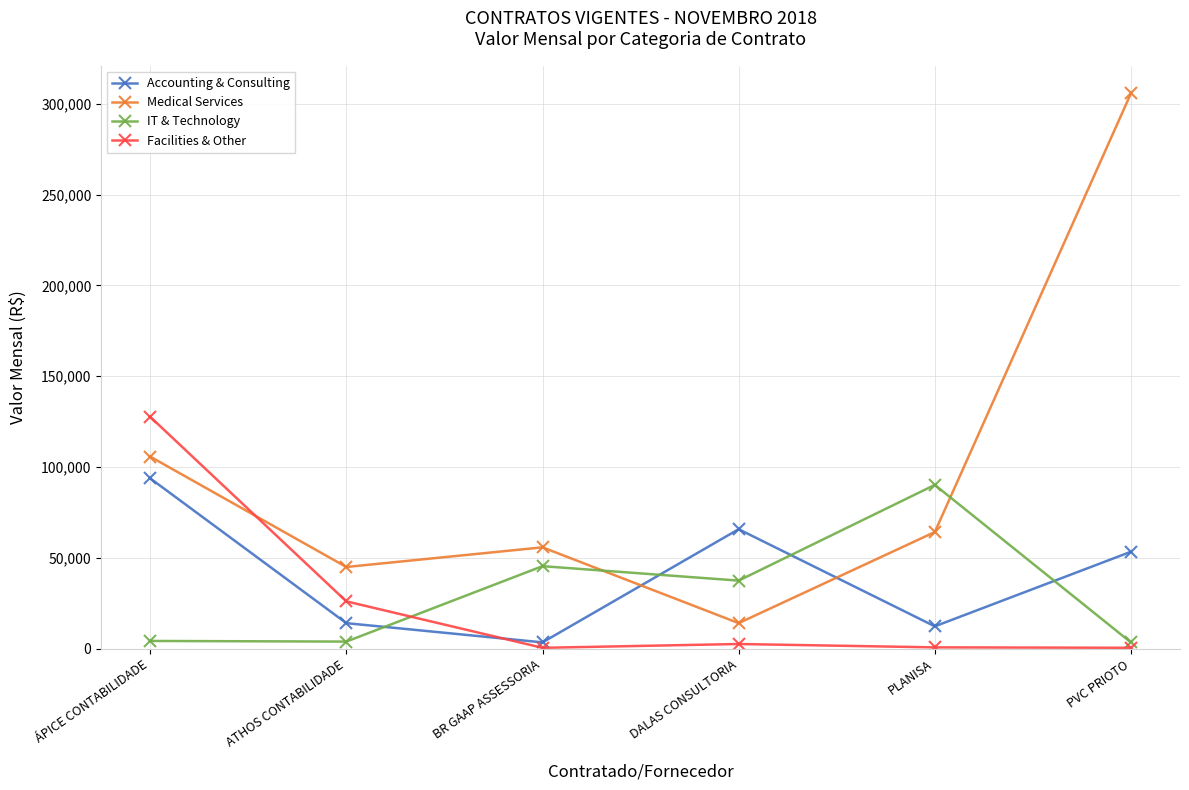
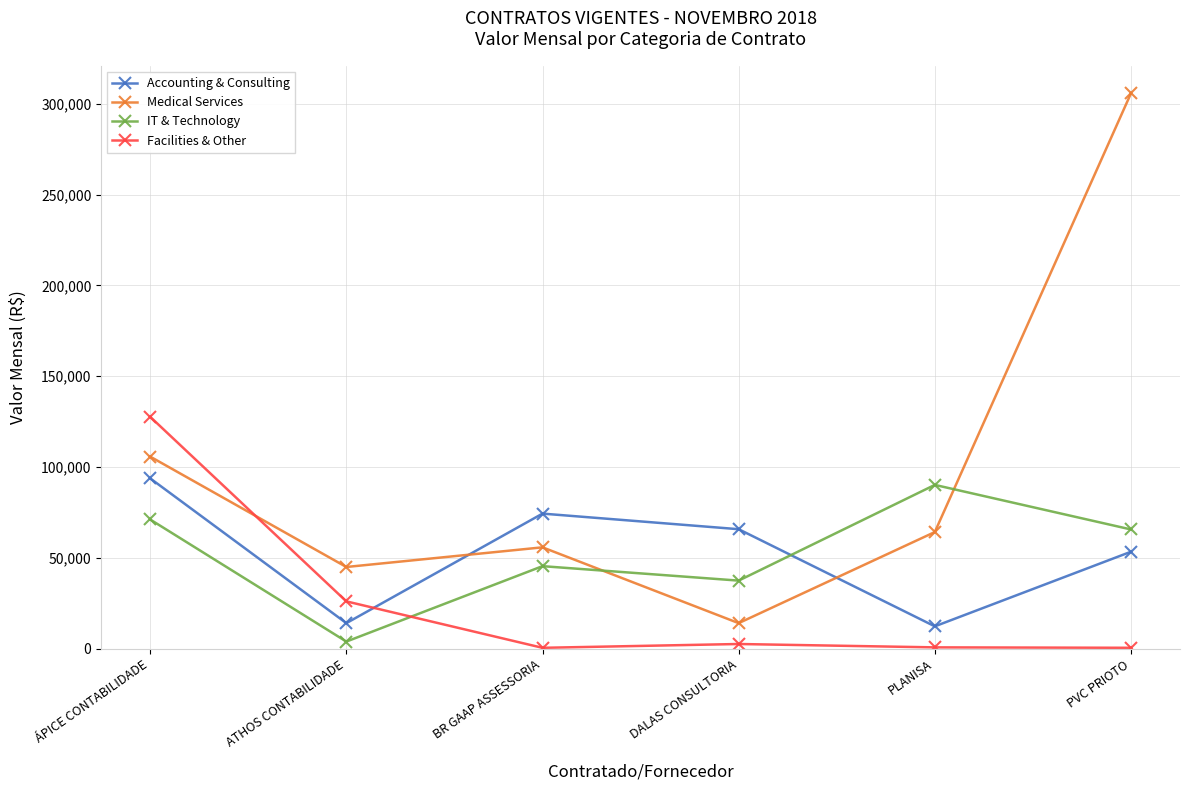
  {
    "Accounting & Consulting": {
      "ÁPICE CONTABILIDADE": "94,000",
      "ATHOS CONTABILIDADE": "14,000",
-     "BR GAAP ASSESSORIA": "4,000",
+     "BR GAAP ASSESSORIA": "74,000",
      "DALAS CONSULTORIA": "66,000",
      "PLANISA": "12,000",
      "PVC PRIOTO": "53,000"
    },
    "Medical Services": {
      "ÁPICE CONTABILIDADE": "106,000",
      "ATHOS CONTABILIDADE": "45,000",
      "BR GAAP ASSESSORIA": "56,000",
      "DALAS CONSULTORIA": "14,000",
      "PLANISA": "64,000",
      "PVC PRIOTO": "306,000"
    },
    "IT & Technology": {
-     "ÁPICE CONTABILIDADE": "4,000",
+     "ÁPICE CONTABILIDADE": "71,000",
      "ATHOS CONTABILIDADE": "4,000",
      "BR GAAP ASSESSORIA": "45,000",
      "DALAS CONSULTORIA": "38,000",
      "PLANISA": "90,000",
-     "PVC PRIOTO": "3,000"
+     "PVC PRIOTO": "66,000"
    },
    "Facilities & Other": {
      "ÁPICE CONTABILIDADE": "128,000",
      "ATHOS CONTABILIDADE": "26,000",
      "BR GAAP ASSESSORIA": "1,000",
      "DALAS CONSULTORIA": "3,000",
      "PLANISA": "1,000",
      "PVC PRIOTO": "1,000"
    }
  }
